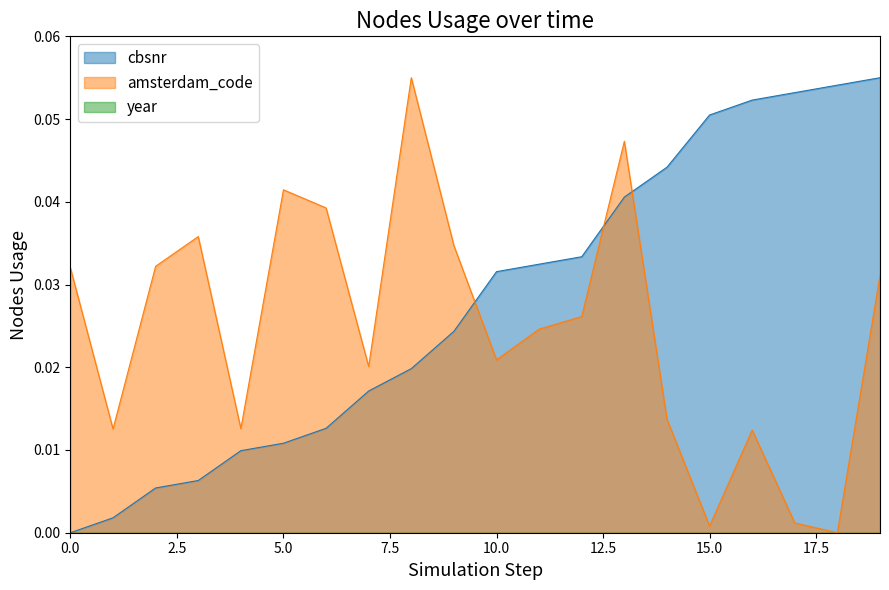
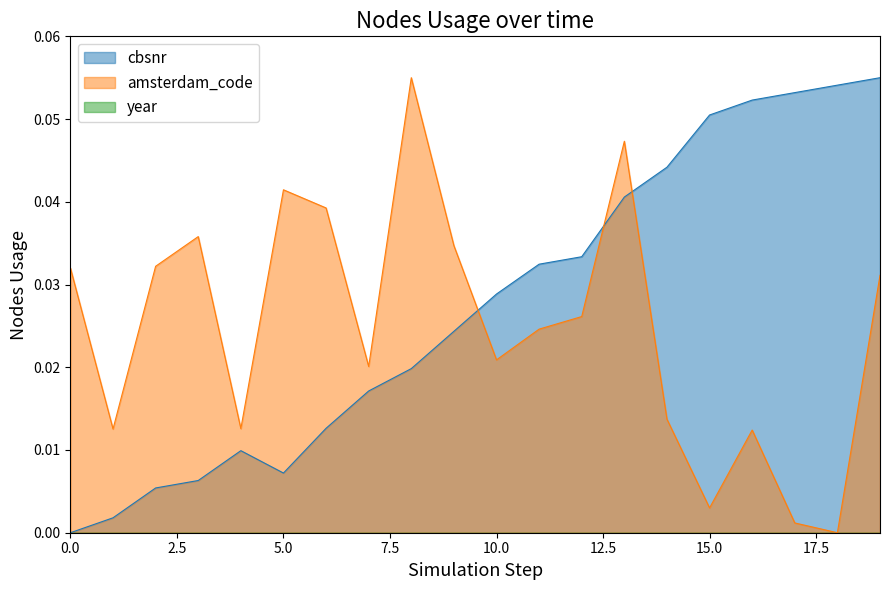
  {
    "cbsnr": {
-     "5.0": 0.011,
-     "10.0": 0.032,
+     "5.0": 0.007,
+     "10.0": 0.029,
      "15.0": 0.050
    },
    "amsterdam_code": {
      "0.0": 0.032,
      "5.0": 0.041,
      "10.0": 0.021,
-     "15.0": 0.001
+     "15.0": 0.003
    },
    "year": {
      "5.0": 0.000,
      "10.0": 0.000,
      "15.0": 0.000
    }
  }
